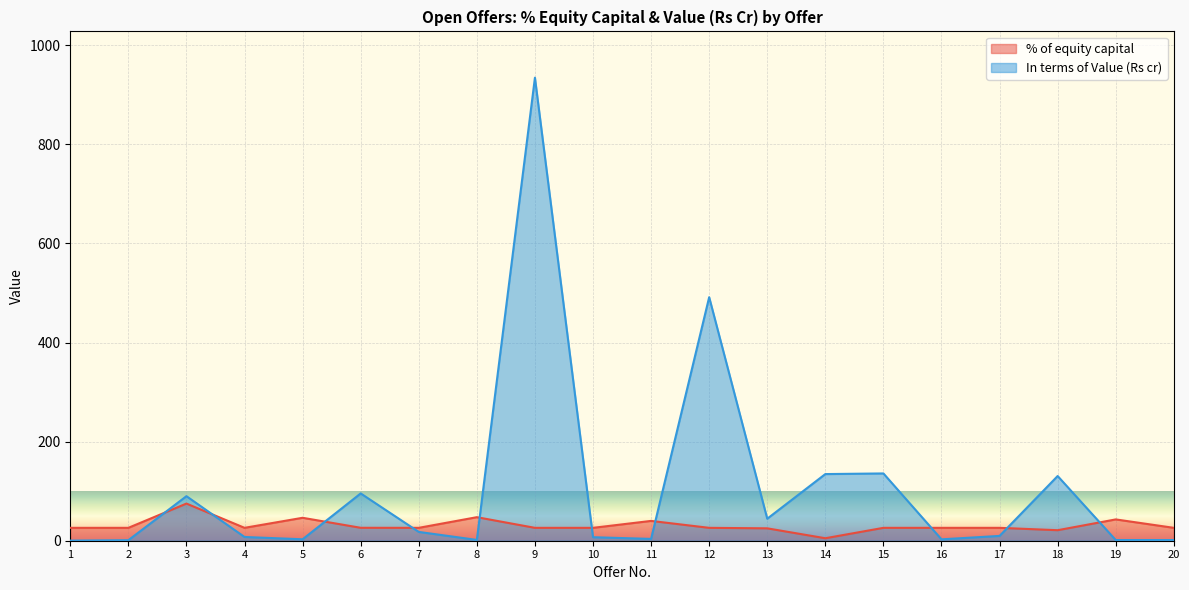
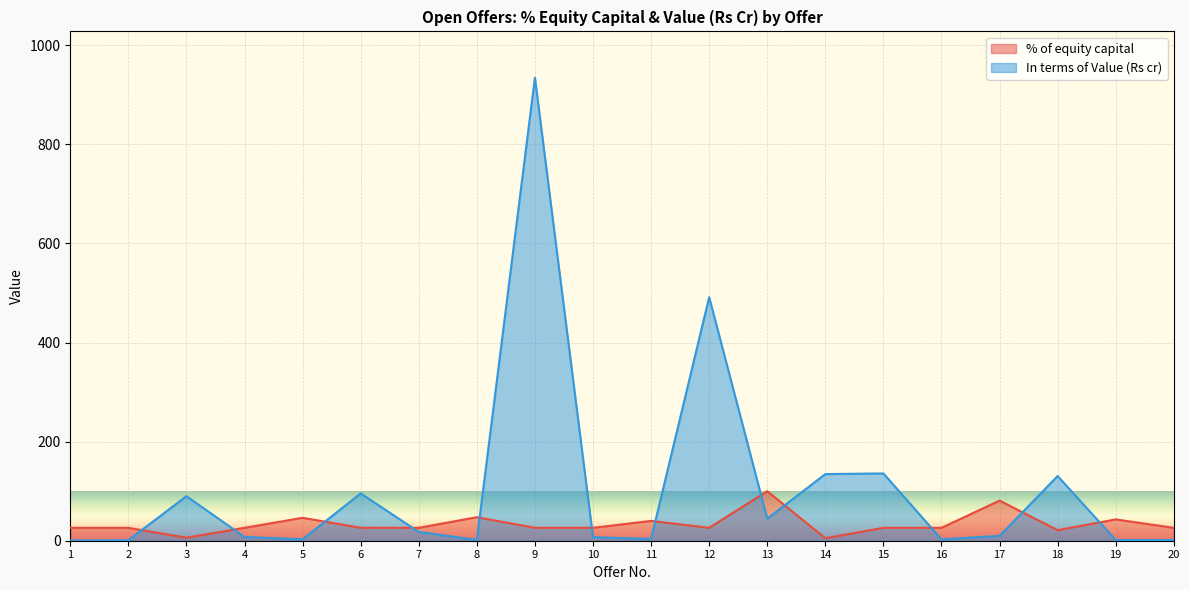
  {
    "% of equity capital": {
      "1": 30,
      "2": 30,
-     "3": 80,
+     "3": 10,
      "4": 30,
      "5": 50,
      "6": 30,
      "7": 30,
      "8": 50,
      "9": 30,
      "10": 30,
      "11": 40,
      "12": 30,
-     "13": 30,
+     "13": 100,
      "14": 10,
      "15": 30,
      "16": 30,
-     "17": 30,
+     "17": 80,
      "18": 20,
      "19": 40,
      "20": 30
    },
    "In terms of Value (Rs cr)": {
      "1": 0,
      "2": 0,
      "3": 90,
      "4": 10,
      "5": 0,
      "6": 100,
      "7": 20,
      "8": 0,
      "9": 930,
      "10": 10,
      "11": 0,
      "12": 490,
      "13": 40,
      "14": 130,
      "15": 140,
      "16": 0,
      "17": 10,
      "18": 130,
      "19": 0,
      "20": 0
    }
  }
